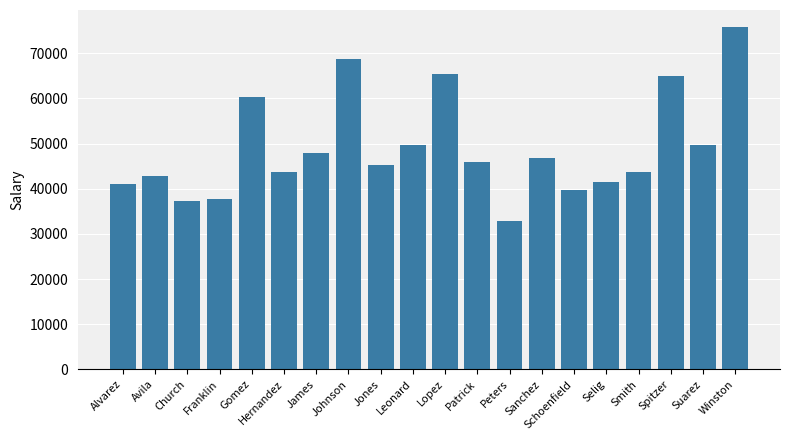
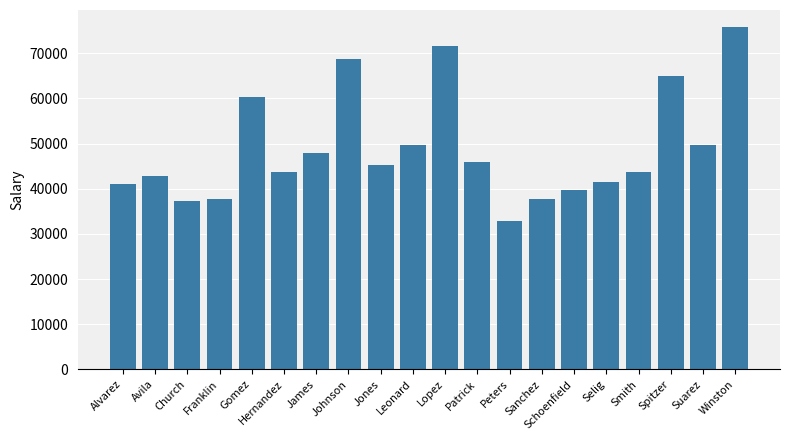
  {
    "Alvarez": 41000,
    "Avila": 43000,
    "Church": 37000,
    "Franklin": 38000,
    "Gomez": 60000,
    "Hernandez": 44000,
    "James": 48000,
    "Johnson": 69000,
    "Jones": 45000,
    "Leonard": 50000,
-   "Lopez": 66000,
+   "Lopez": 72000,
    "Patrick": 46000,
    "Peters": 33000,
-   "Sanchez": 47000,
+   "Sanchez": 38000,
    "Schoenfield": 40000,
    "Selig": 42000,
    "Smith": 44000,
    "Spitzer": 65000,
    "Suarez": 50000,
    "Winston": 76000
  }
